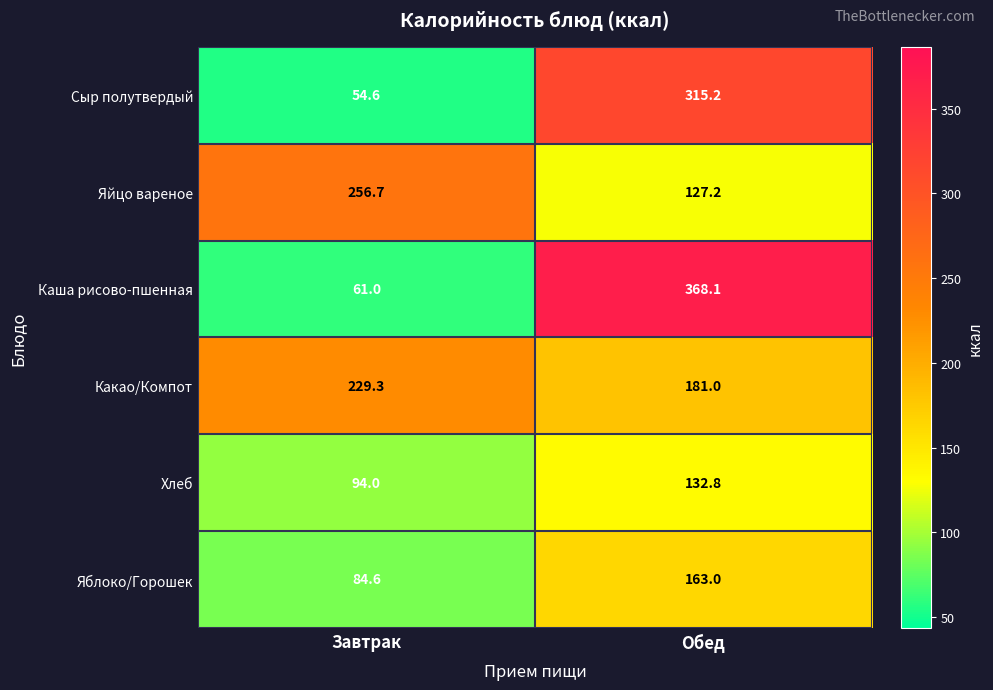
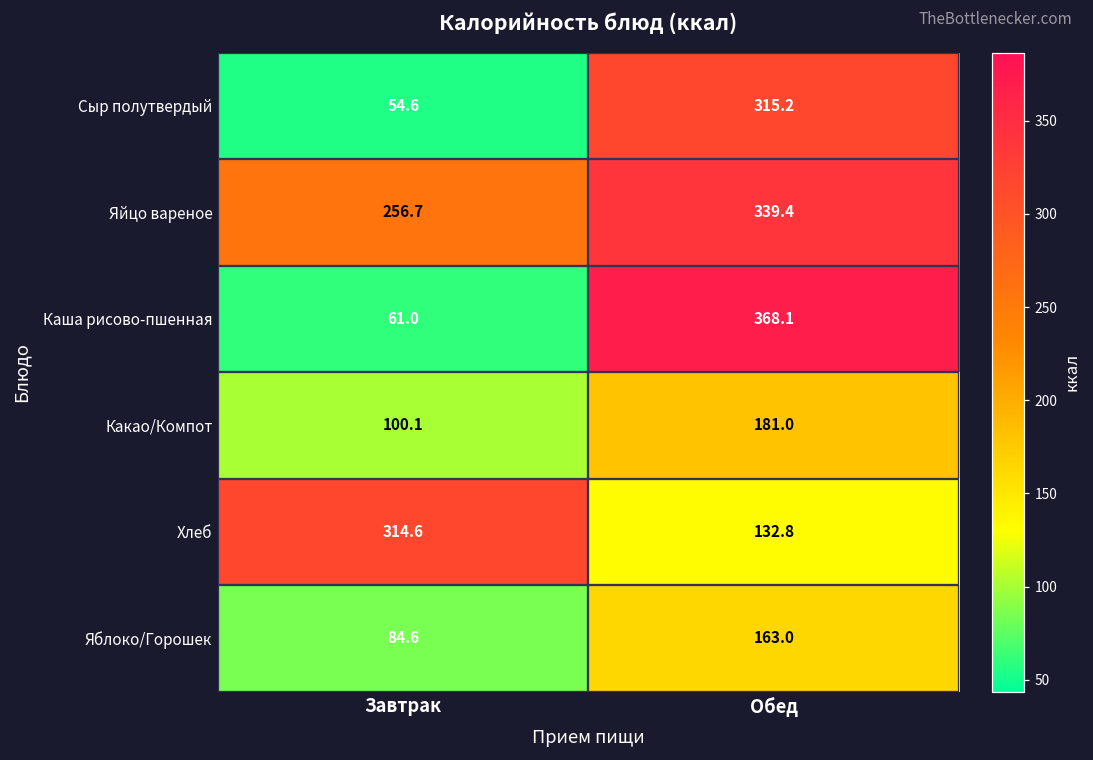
  {
    "Сыр полутвердый": {
      "Завтрак": 54.6,
      "Обед": 315.2
    },
    "Яйцо вареное": {
      "Завтрак": 256.7,
-     "Обед": 127.2
+     "Обед": 339.4
    },
    "Каша рисово-пшенная": {
      "Завтрак": 61.0,
      "Обед": 368.1
    },
    "Какао/Компот": {
-     "Завтрак": 229.3,
+     "Завтрак": 100.1,
      "Обед": 181.0
    },
    "Хлеб": {
-     "Завтрак": 94.0,
+     "Завтрак": 314.6,
      "Обед": 132.8
    },
    "Яблоко/Горошек": {
      "Завтрак": 84.6,
      "Обед": 163.0
    }
  }
